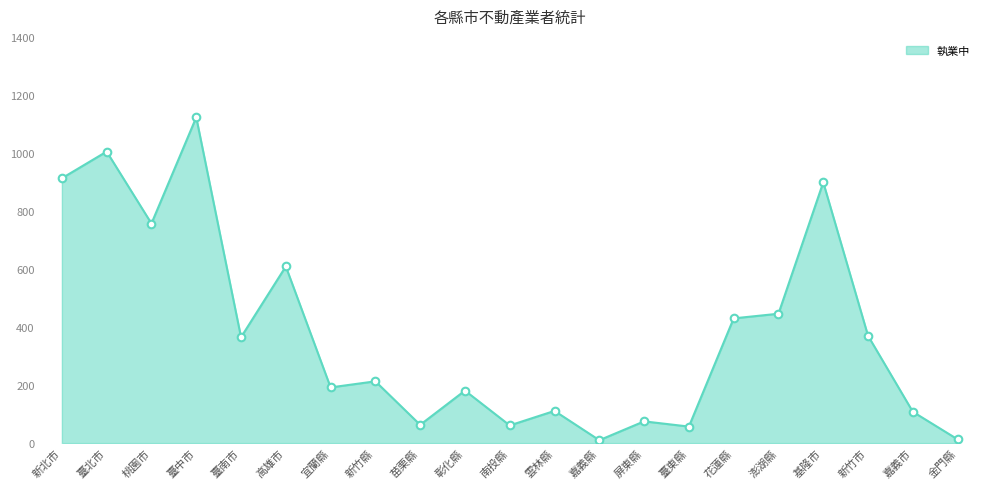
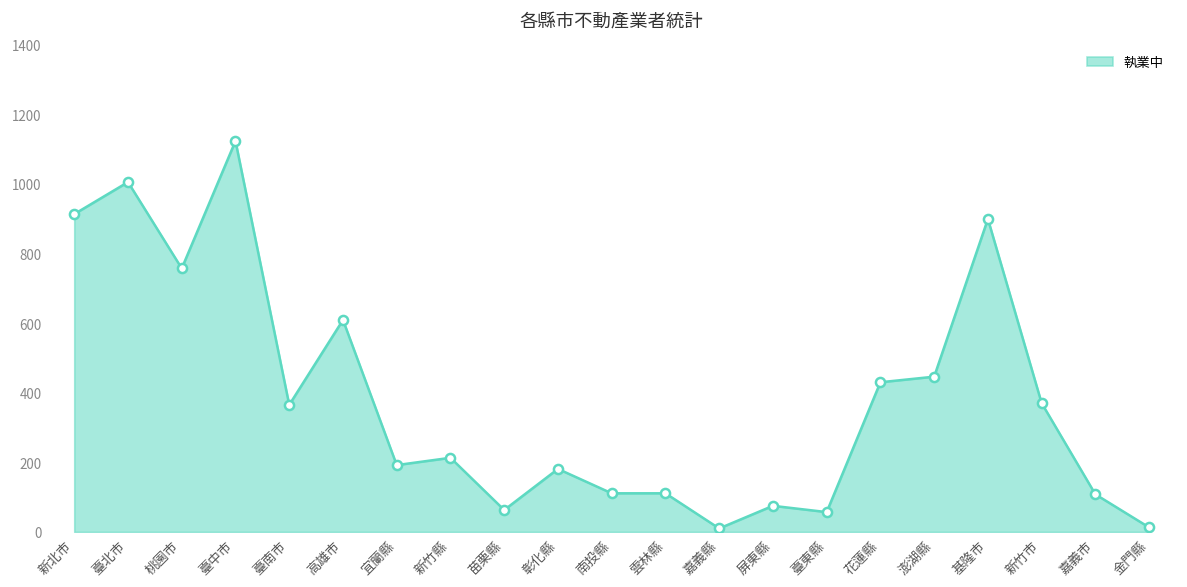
  {
    "新北市": 910,
    "臺北市": 1010,
    "桃園市": 760,
    "臺中市": 1120,
    "臺南市": 370,
    "高雄市": 610,
    "宜蘭縣": 190,
    "新竹縣": 210,
    "苗栗縣": 60,
    "彰化縣": 180,
-   "南投縣": 60,
+   "南投縣": 110,
    "雲林縣": 110,
    "嘉義縣": 10,
    "屏東縣": 80,
    "臺東縣": 60,
    "花蓮縣": 430,
    "澎湖縣": 450,
    "基隆市": 900,
    "新竹市": 370,
    "嘉義市": 110,
    "金門縣": 10
  }
